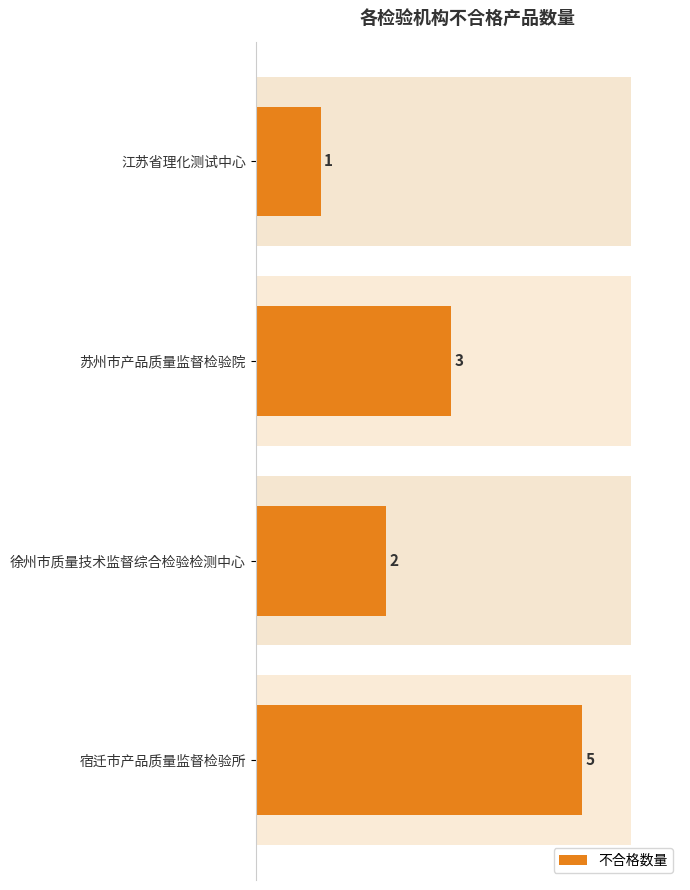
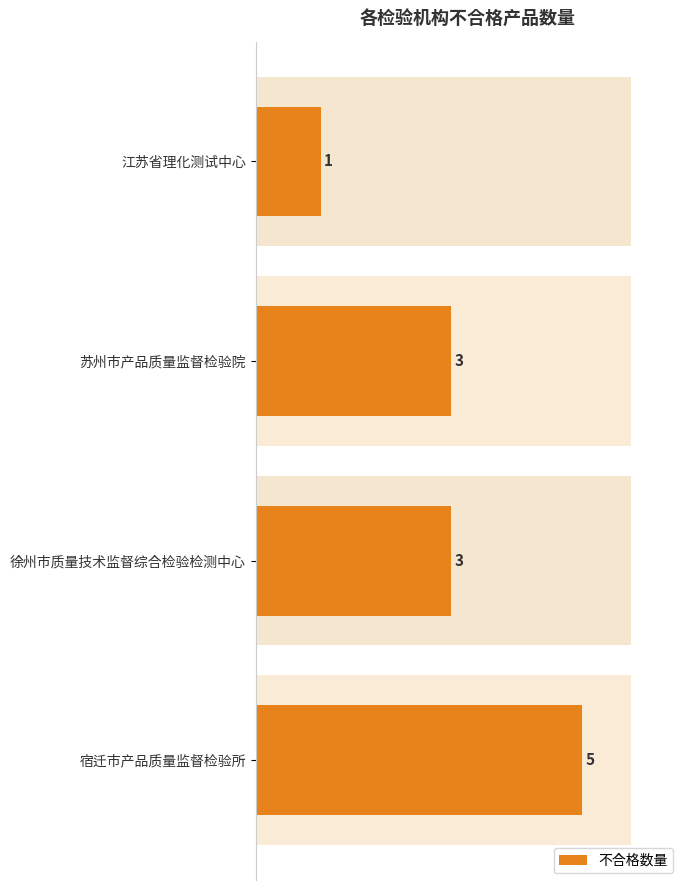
  {
    "不合格数量": {
-     "徐州市质量技术监督综合检验检测中心": 2
+     "徐州市质量技术监督综合检验检测中心": 3
    }
  }
